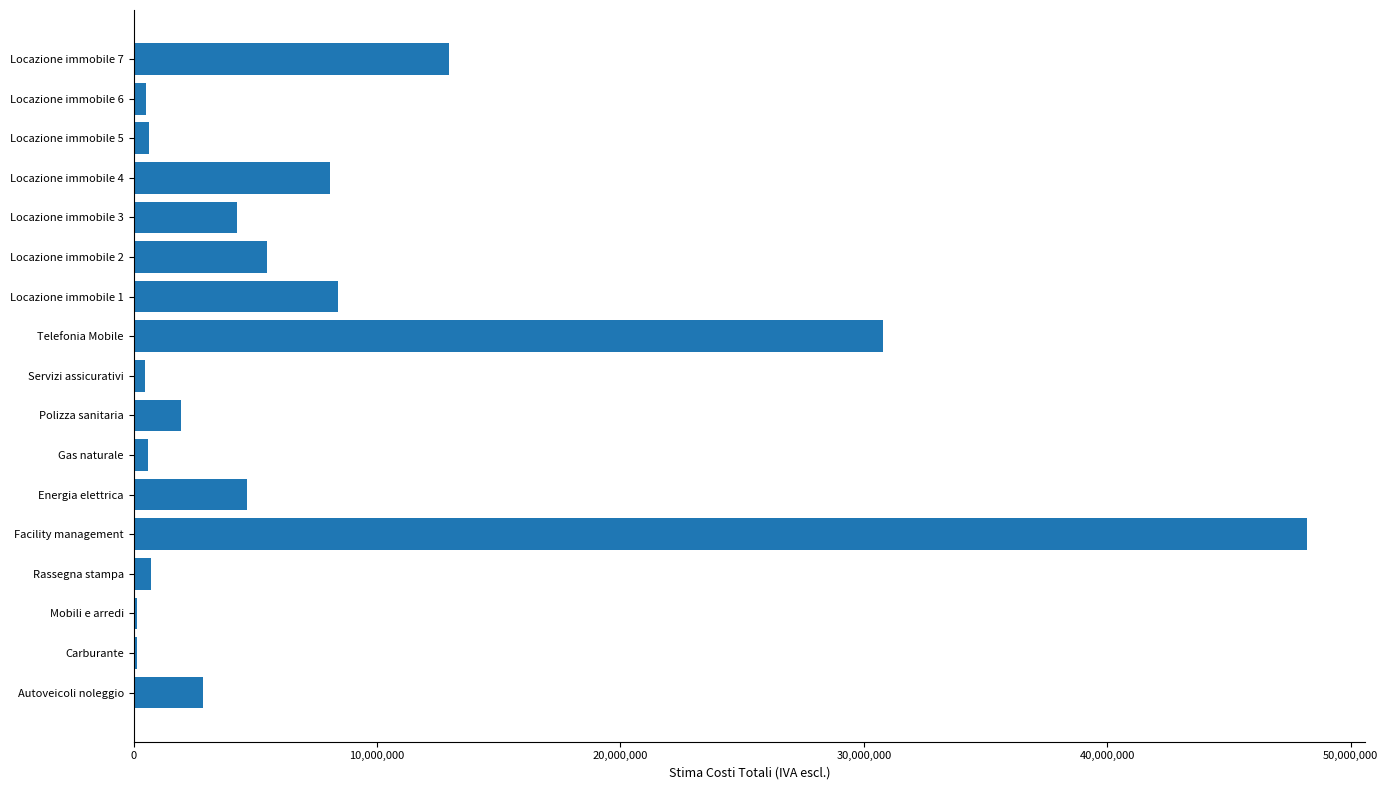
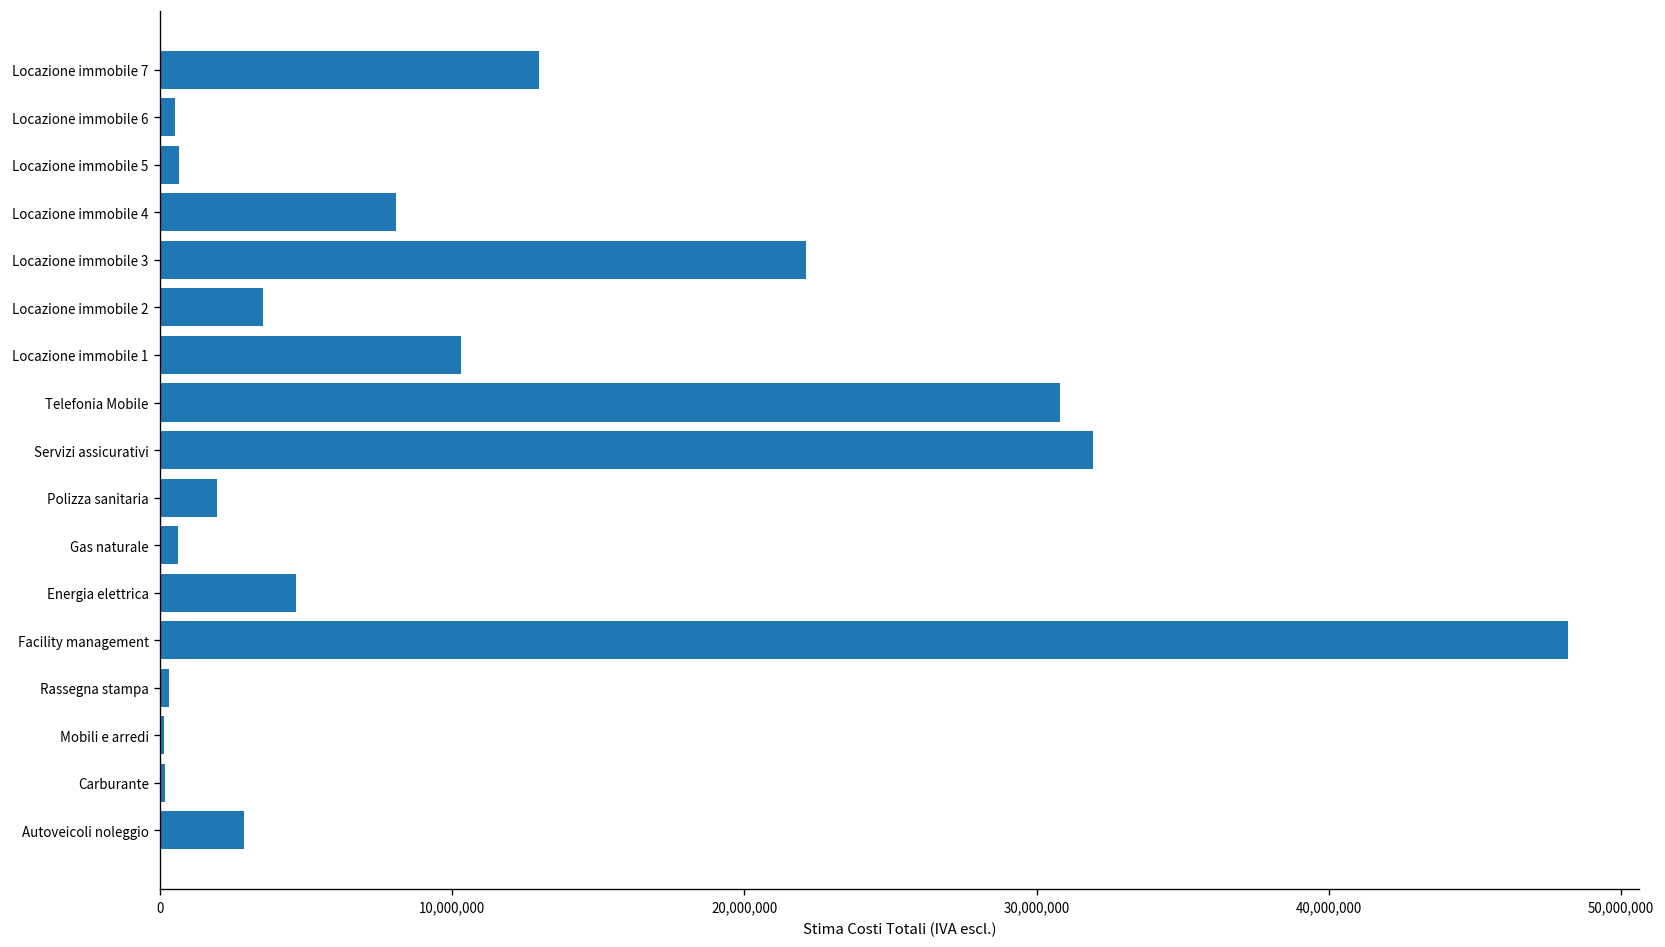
  {
    "Locazione immobile 7": "13,000,000",
    "Locazione immobile 6": "500,000",
    "Locazione immobile 5": "600,000",
    "Locazione immobile 4": "8,100,000",
-   "Locazione immobile 3": "4,300,000",
-   "Locazione immobile 2": "5,500,000",
-   "Locazione immobile 1": "8,400,000",
+   "Locazione immobile 3": "22,100,000",
+   "Locazione immobile 2": "3,500,000",
+   "Locazione immobile 1": "10,300,000",
    "Telefonia Mobile": "30,800,000",
-   "Servizi assicurativi": "500,000",
+   "Servizi assicurativi": "31,900,000",
    "Polizza sanitaria": "1,900,000",
    "Gas naturale": "600,000",
    "Energia elettrica": "4,600,000",
    "Facility management": "48,200,000",
-   "Rassegna stampa": "700,000",
+   "Rassegna stampa": "300,000",
    "Mobili e arredi": "100,000",
    "Carburante": "200,000",
    "Autoveicoli noleggio": "2,900,000"
  }
